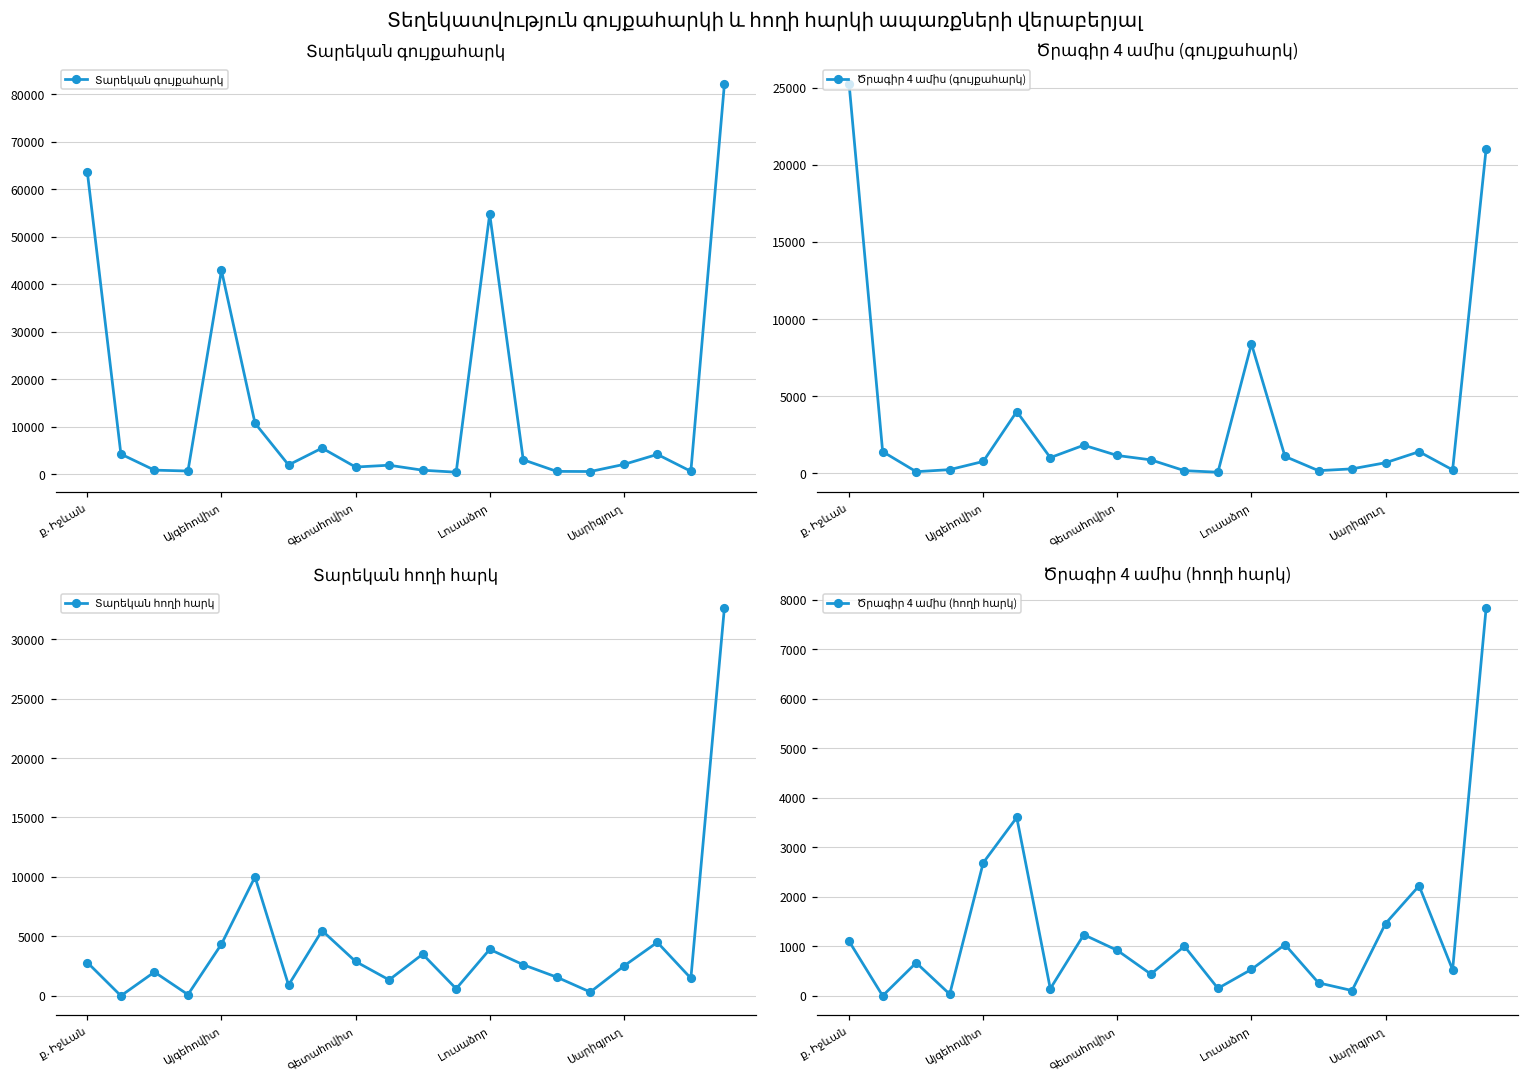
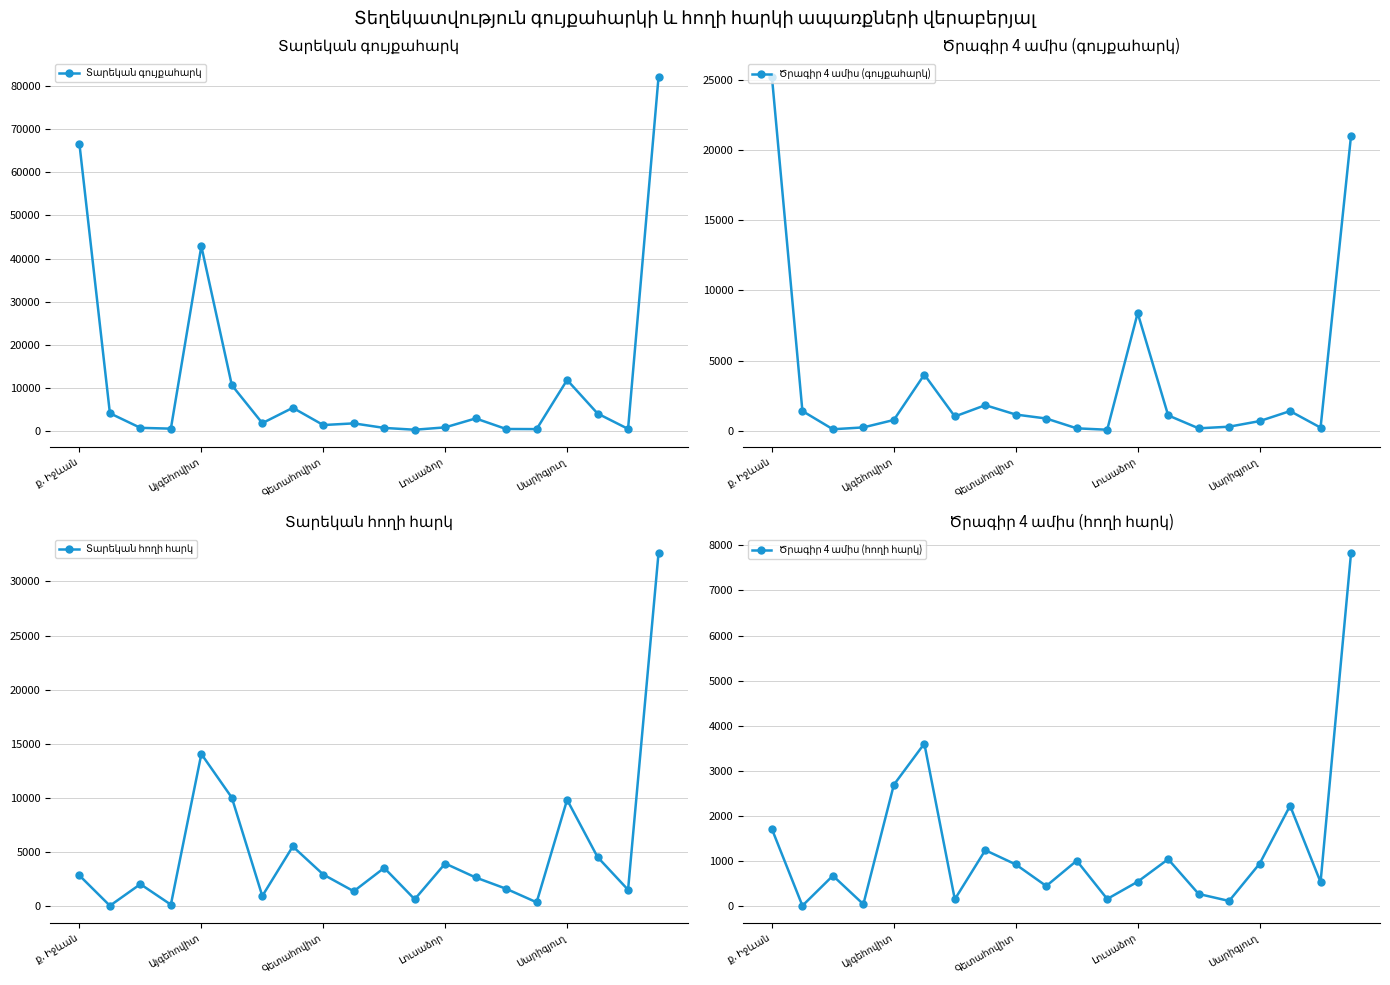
  {
    "Տարեկան գույքահարկ": {
-     "ք. Իջևան": 64000,
+     "ք. Իջևան": 67000,
      "Այգեհովիտ": 43000,
      "Գետահովիտ": 1000,
-     "Լուսաձոր": 55000,
-     "Սարիգյուղ": 2000
+     "Լուսաձոր": 1000,
+     "Սարիգյուղ": 12000
    },
    "Ծրագիր 4 ամիս (գույքահարկ)": {
      "Այգեհովիտ": 800,
      "Գետահովիտ": 1200,
      "Լուսաձոր": 8400,
      "Սարիգյուղ": 700
    },
    "Տարեկան հողի հարկ": {
      "ք. Իջևան": 2800,
-     "Այգեհովիտ": 4300,
+     "Այգեհովիտ": 14000,
      "Գետահովիտ": 2900,
      "Լուսաձոր": 3900,
-     "Սարիգյուղ": 2500
+     "Սարիգյուղ": 9800
    },
    "Ծրագիր 4 ամիս (հողի հարկ)": {
-     "ք. Իջևան": 1100,
+     "ք. Իջևան": 1700,
      "Այգեհովիտ": 2700,
      "Գետահովիտ": 900,
      "Լուսաձոր": 500,
-     "Սարիգյուղ": 1500
+     "Սարիգյուղ": 900
    }
  }
